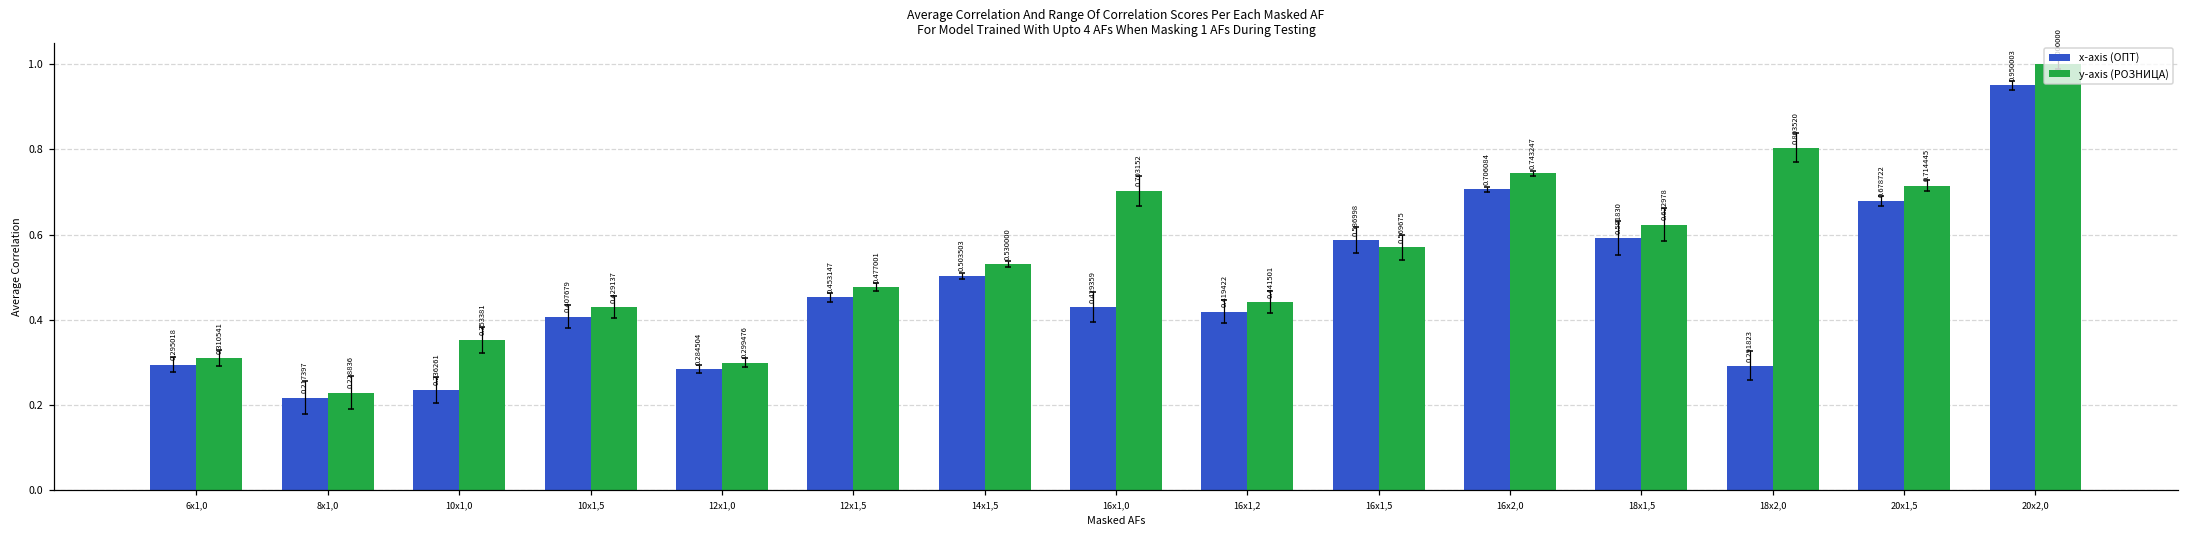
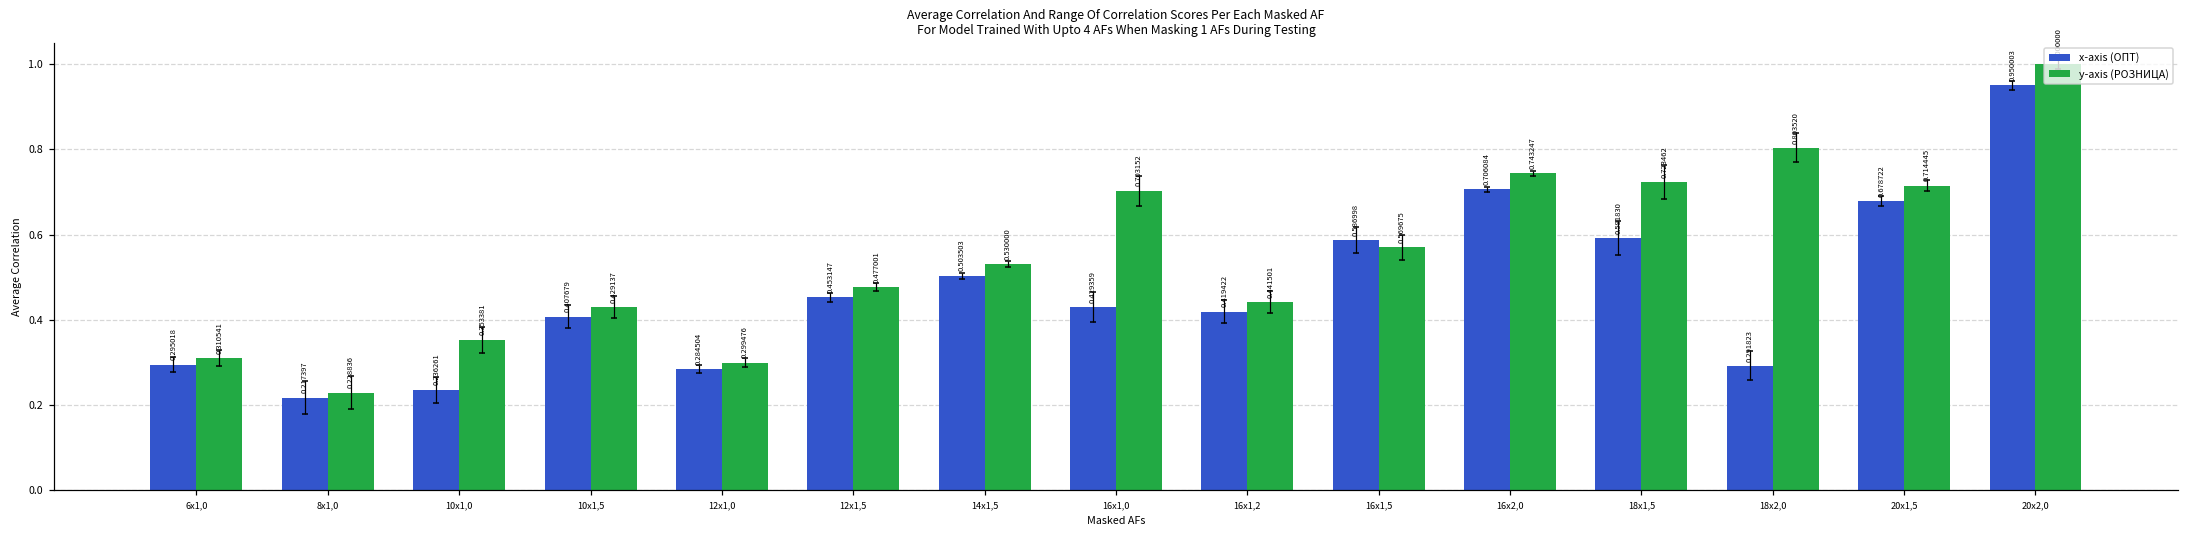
  {
    "y-axis (РОЗНИЦА)": {
-     "18х1,5": 0.622978
+     "18х1,5": 0.723462
    }
  }
